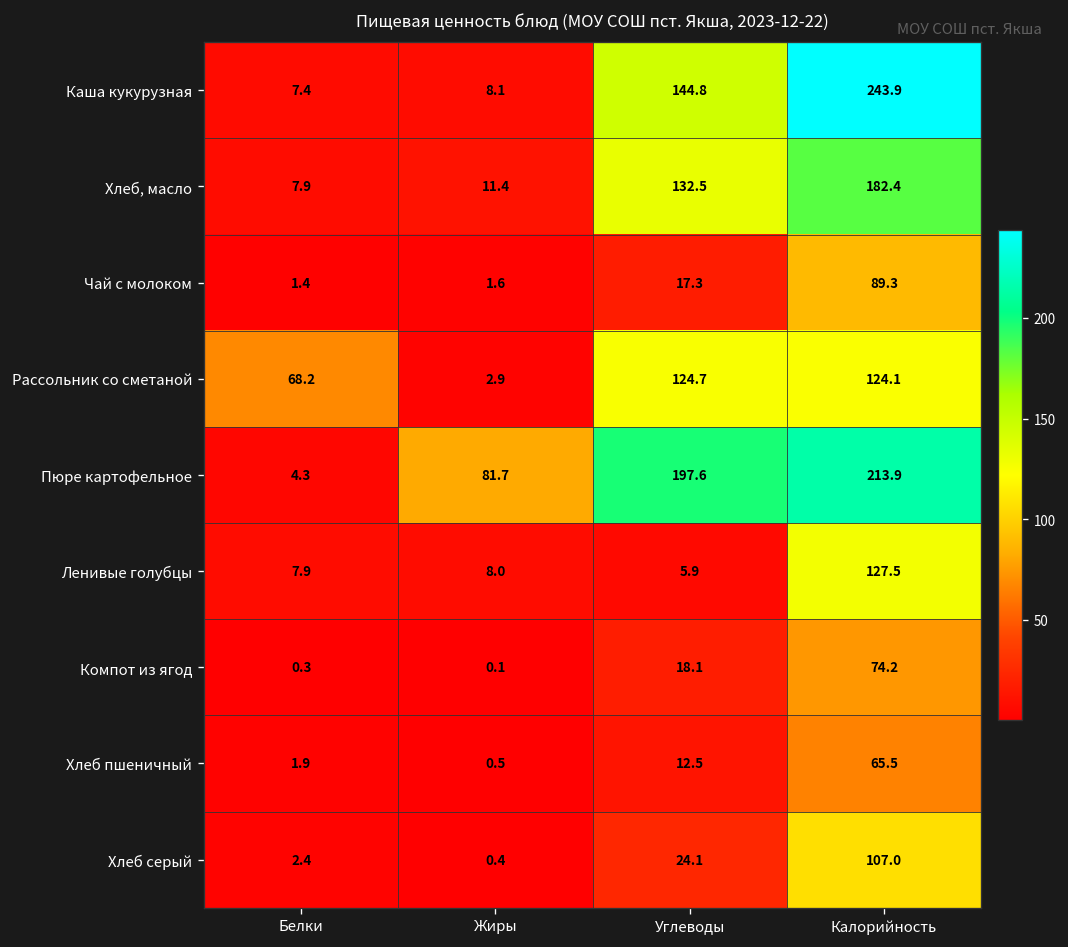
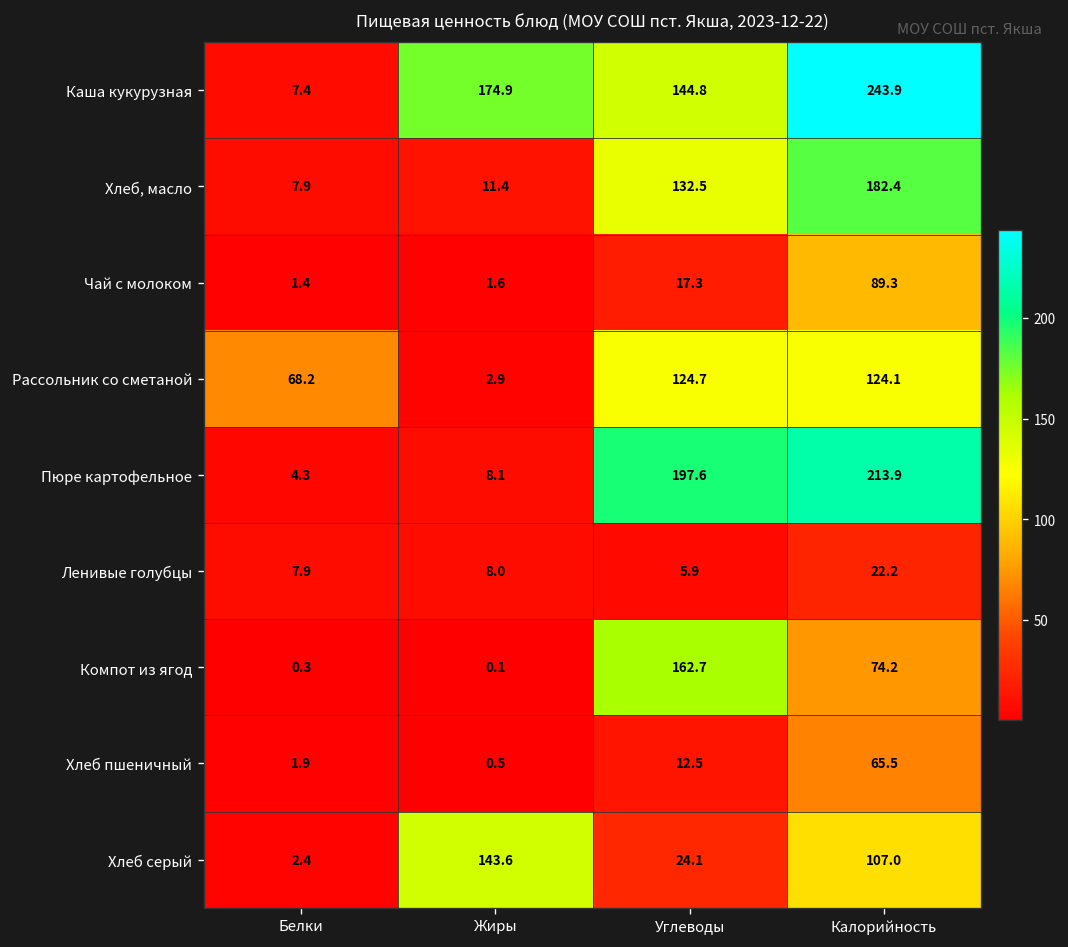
  {
    "Каша кукурузная": {
      "Белки": 7.4,
-     "Жиры": 8.1,
+     "Жиры": 174.9,
      "Углеводы": 144.8,
      "Калорийность": 243.9
    },
    "Хлеб, масло": {
      "Белки": 7.9,
      "Жиры": 11.4,
      "Углеводы": 132.5,
      "Калорийность": 182.4
    },
    "Чай с молоком": {
      "Белки": 1.4,
      "Жиры": 1.6,
      "Углеводы": 17.3,
      "Калорийность": 89.3
    },
    "Рассольник со сметаной": {
      "Белки": 68.2,
      "Жиры": 2.9,
      "Углеводы": 124.7,
      "Калорийность": 124.1
    },
    "Пюре картофельное": {
      "Белки": 4.3,
-     "Жиры": 81.7,
+     "Жиры": 8.1,
      "Углеводы": 197.6,
      "Калорийность": 213.9
    },
    "Ленивые голубцы": {
      "Белки": 7.9,
      "Жиры": 8.0,
      "Углеводы": 5.9,
-     "Калорийность": 127.5
+     "Калорийность": 22.2
    },
    "Компот из ягод": {
      "Белки": 0.3,
      "Жиры": 0.1,
-     "Углеводы": 18.1,
+     "Углеводы": 162.7,
      "Калорийность": 74.2
    },
    "Хлеб пшеничный": {
      "Белки": 1.9,
      "Жиры": 0.5,
      "Углеводы": 12.5,
      "Калорийность": 65.5
    },
    "Хлеб серый": {
      "Белки": 2.4,
-     "Жиры": 0.4,
+     "Жиры": 143.6,
      "Углеводы": 24.1,
      "Калорийность": 107.0
    }
  }
